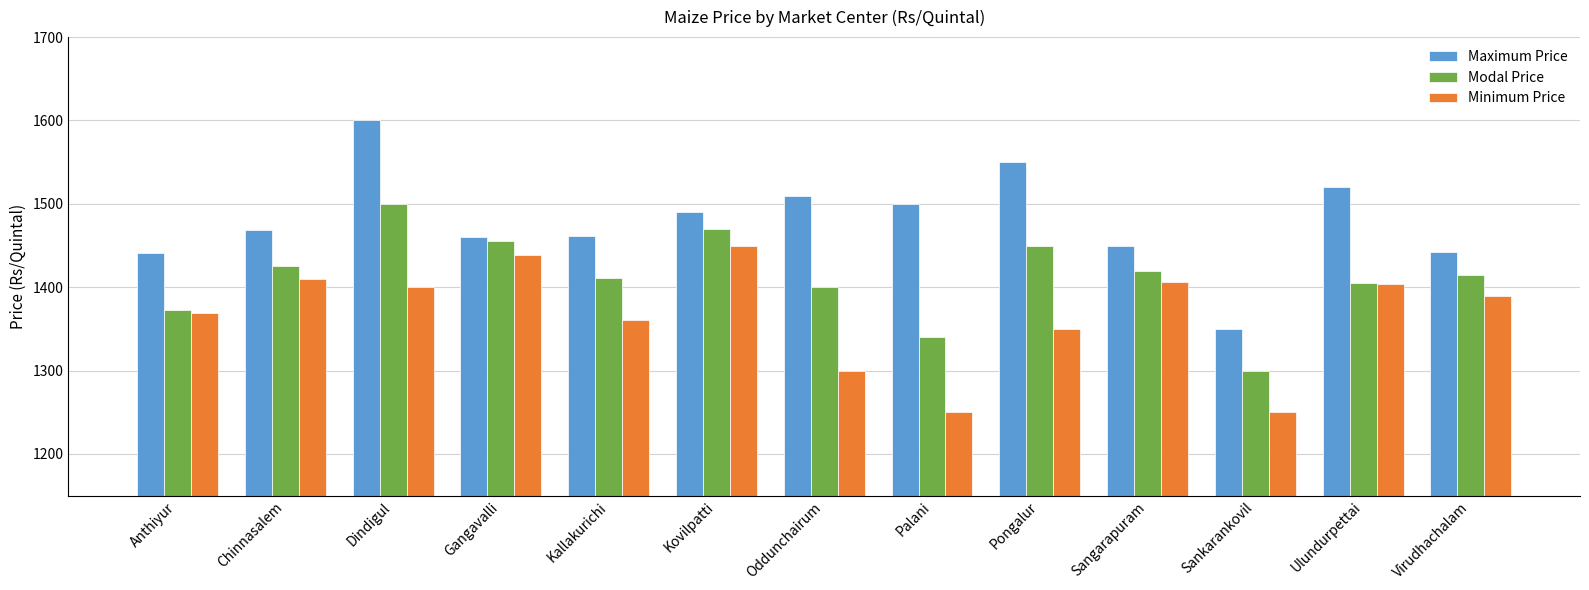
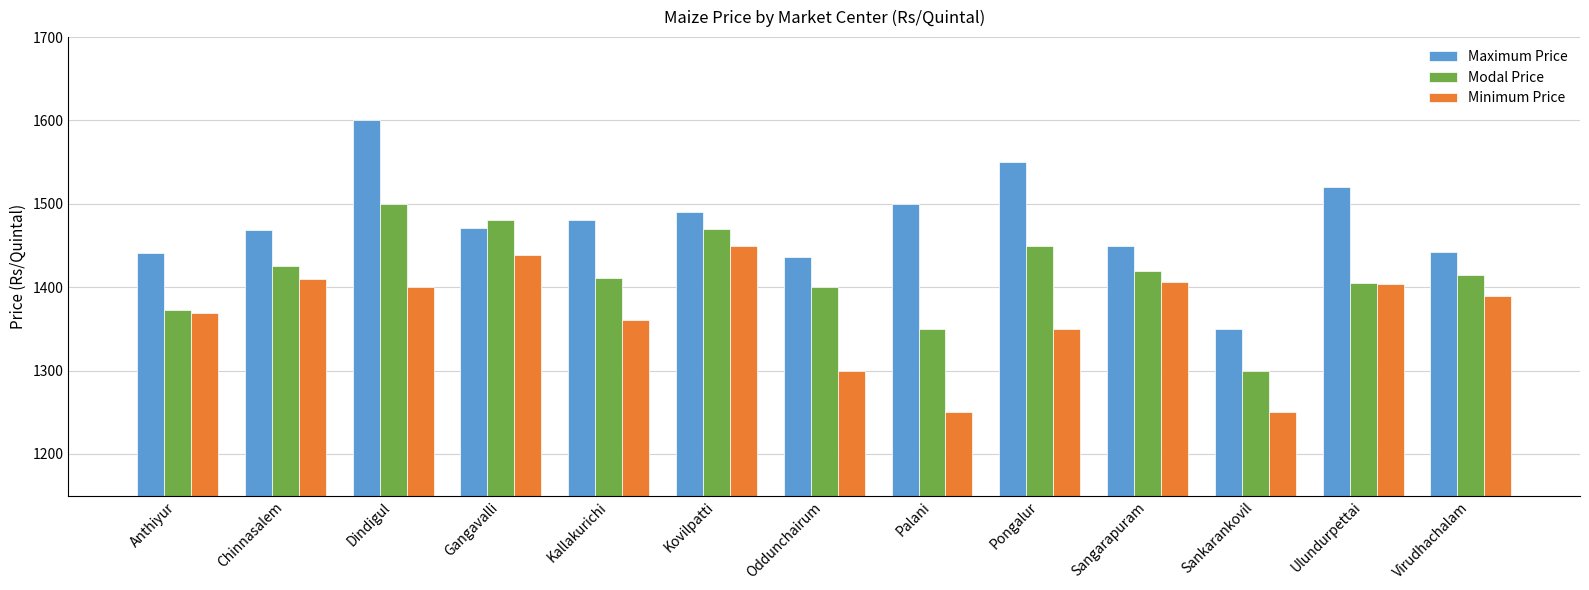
  {
    "Maximum Price": {
      "Anthiyur": 1440,
      "Chinnasalem": 1470,
      "Dindigul": 1600,
-     "Gangavalli": 1460,
-     "Kallakurichi": 1460,
+     "Gangavalli": 1470,
+     "Kallakurichi": 1480,
      "Kovilpatti": 1490,
-     "Oddunchairum": 1510,
+     "Oddunchairum": 1440,
      "Palani": 1500,
      "Pongalur": 1550,
      "Sangarapuram": 1450,
      "Sankarankovil": 1350,
      "Ulundurpettai": 1520,
      "Virudhachalam": 1440
    },
    "Modal Price": {
      "Anthiyur": 1370,
      "Chinnasalem": 1430,
      "Dindigul": 1500,
-     "Gangavalli": 1460,
+     "Gangavalli": 1480,
      "Kallakurichi": 1410,
      "Kovilpatti": 1470,
      "Oddunchairum": 1400,
-     "Palani": 1340,
+     "Palani": 1350,
      "Pongalur": 1450,
      "Sangarapuram": 1420,
      "Sankarankovil": 1300,
      "Ulundurpettai": 1410,
      "Virudhachalam": 1420
    },
    "Minimum Price": {
      "Anthiyur": 1370,
      "Chinnasalem": 1410,
      "Dindigul": 1400,
      "Gangavalli": 1440,
      "Kallakurichi": 1360,
      "Kovilpatti": 1450,
      "Oddunchairum": 1300,
      "Palani": 1250,
      "Pongalur": 1350,
      "Sangarapuram": 1410,
      "Sankarankovil": 1250,
      "Ulundurpettai": 1400,
      "Virudhachalam": 1390
    }
  }
